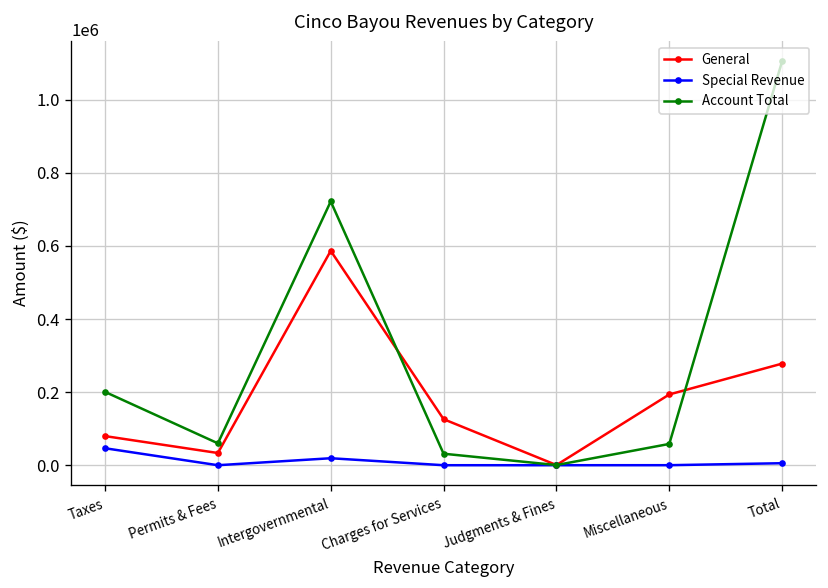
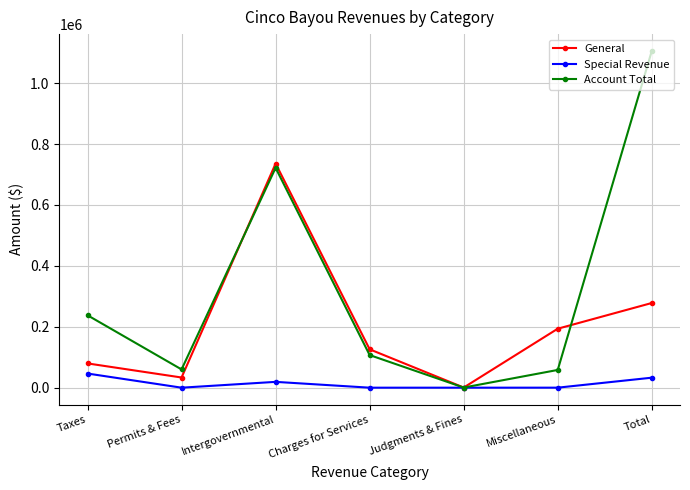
  {
    "General": {
      "Taxes": 80000,
      "Permits & Fees": 30000,
-     "Intergovernmental": 590000,
+     "Intergovernmental": 740000,
      "Charges for Services": 130000,
      "Miscellaneous": 190000,
      "Total": 280000
    },
    "Special Revenue": {
      "Taxes": 50000,
      "Permits & Fees": 0,
      "Intergovernmental": 20000,
      "Charges for Services": 0,
      "Miscellaneous": 0,
-     "Total": 10000
+     "Total": 30000
    },
    "Account Total": {
-     "Taxes": 200000,
+     "Taxes": 240000,
      "Permits & Fees": 60000,
      "Intergovernmental": 720000,
-     "Charges for Services": 30000,
+     "Charges for Services": 110000,
      "Miscellaneous": 60000
    }
  }
